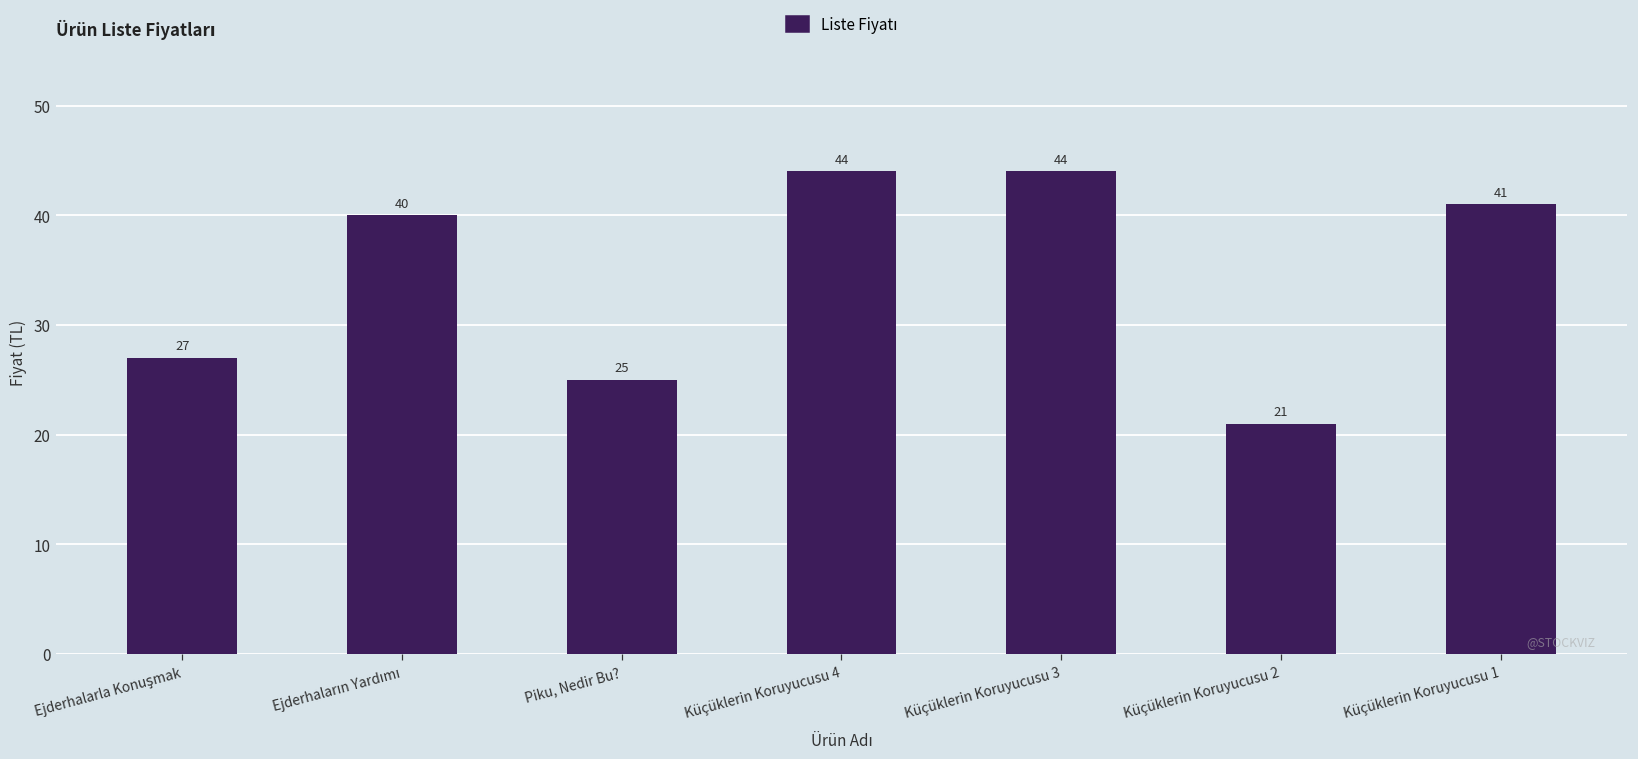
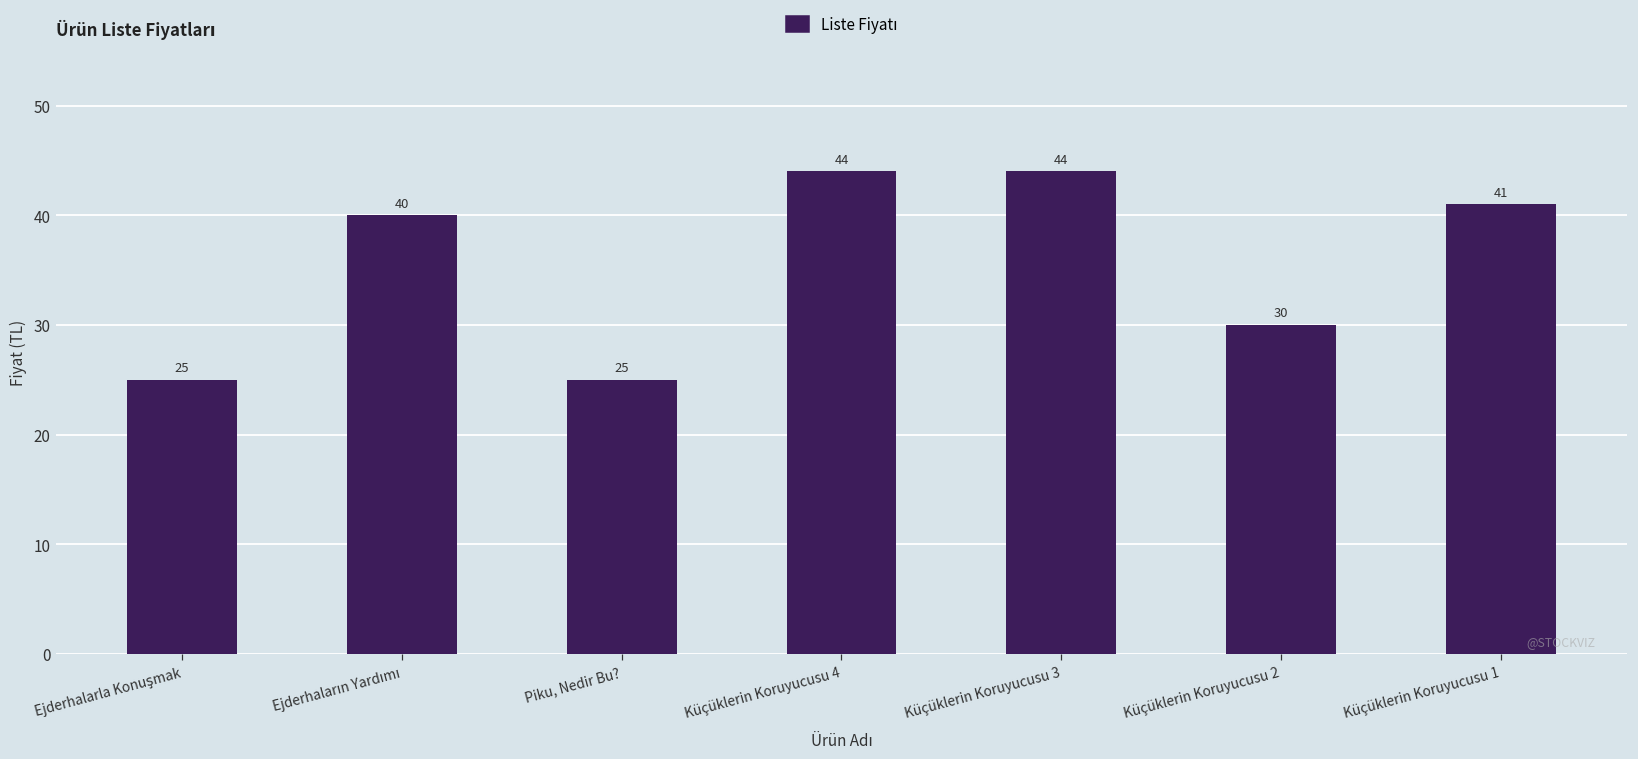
  {
-   "Ejderhalarla Konuşmak": 27,
+   "Ejderhalarla Konuşmak": 25,
    "Ejderhaların Yardımı": 40,
    "Piku, Nedir Bu?": 25,
    "Küçüklerin Koruyucusu 4": 44,
    "Küçüklerin Koruyucusu 3": 44,
-   "Küçüklerin Koruyucusu 2": 21,
+   "Küçüklerin Koruyucusu 2": 30,
    "Küçüklerin Koruyucusu 1": 41
  }
